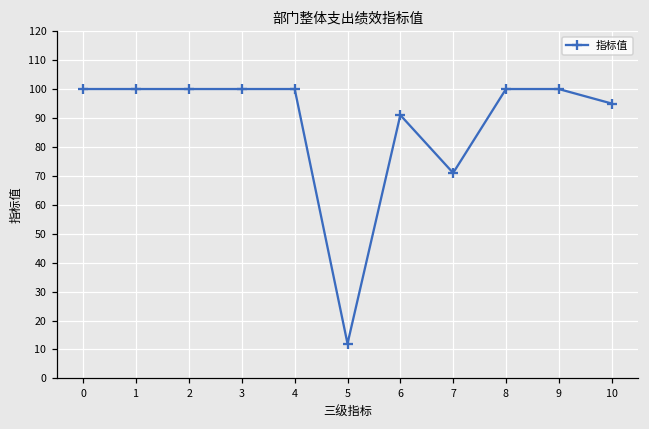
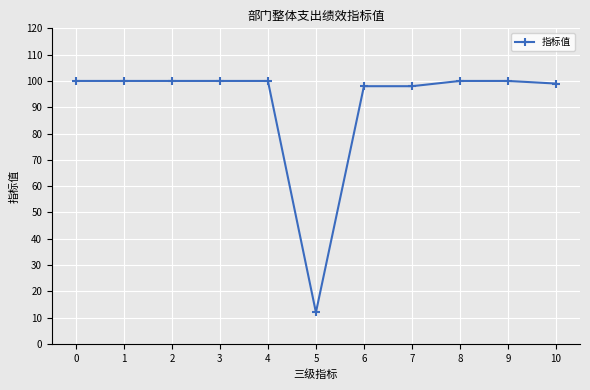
  {
    "0": 100,
    "1": 100,
    "2": 100,
    "3": 100,
    "4": 100,
    "5": 12,
-   "6": 91,
-   "7": 71,
+   "6": 98,
+   "7": 98,
    "8": 100,
    "9": 100,
-   "10": 95
+   "10": 99
  }
